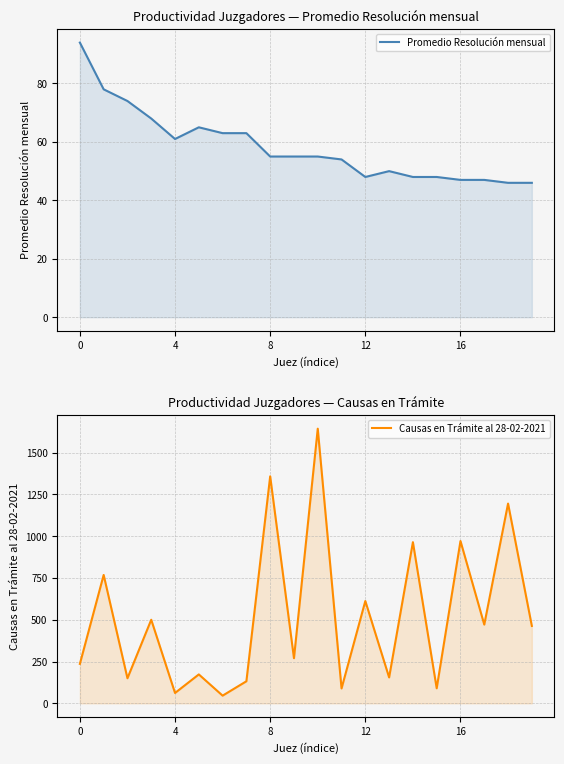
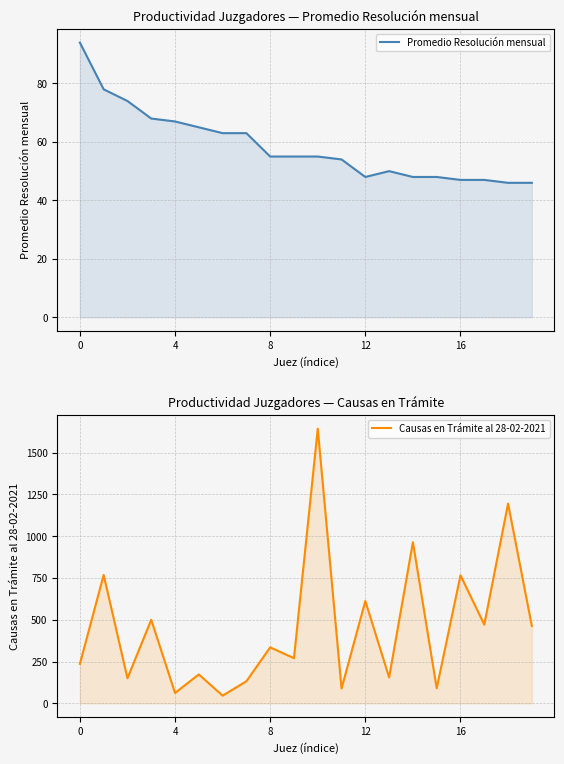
  {
    "Productividad Juzgadores — Promedio Resolución mensual": {
      "0": 94,
-     "4": 61,
+     "4": 67,
      "8": 55,
      "12": 48,
      "16": 47
    },
    "Productividad Juzgadores — Causas en Trámite": {
      "0": 240,
      "4": 60,
-     "8": 1360,
+     "8": 340,
      "12": 610,
-     "16": 970
+     "16": 770
    }
  }
